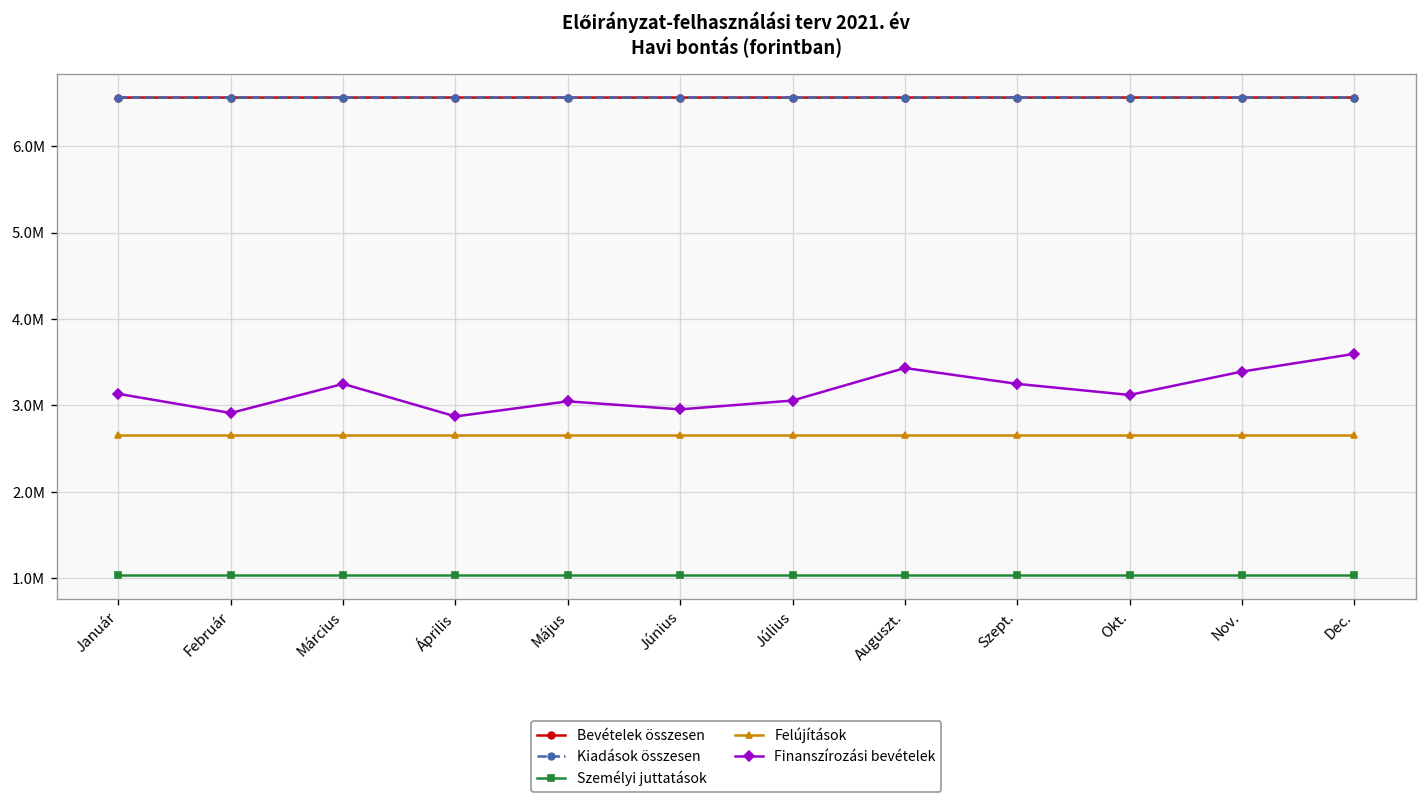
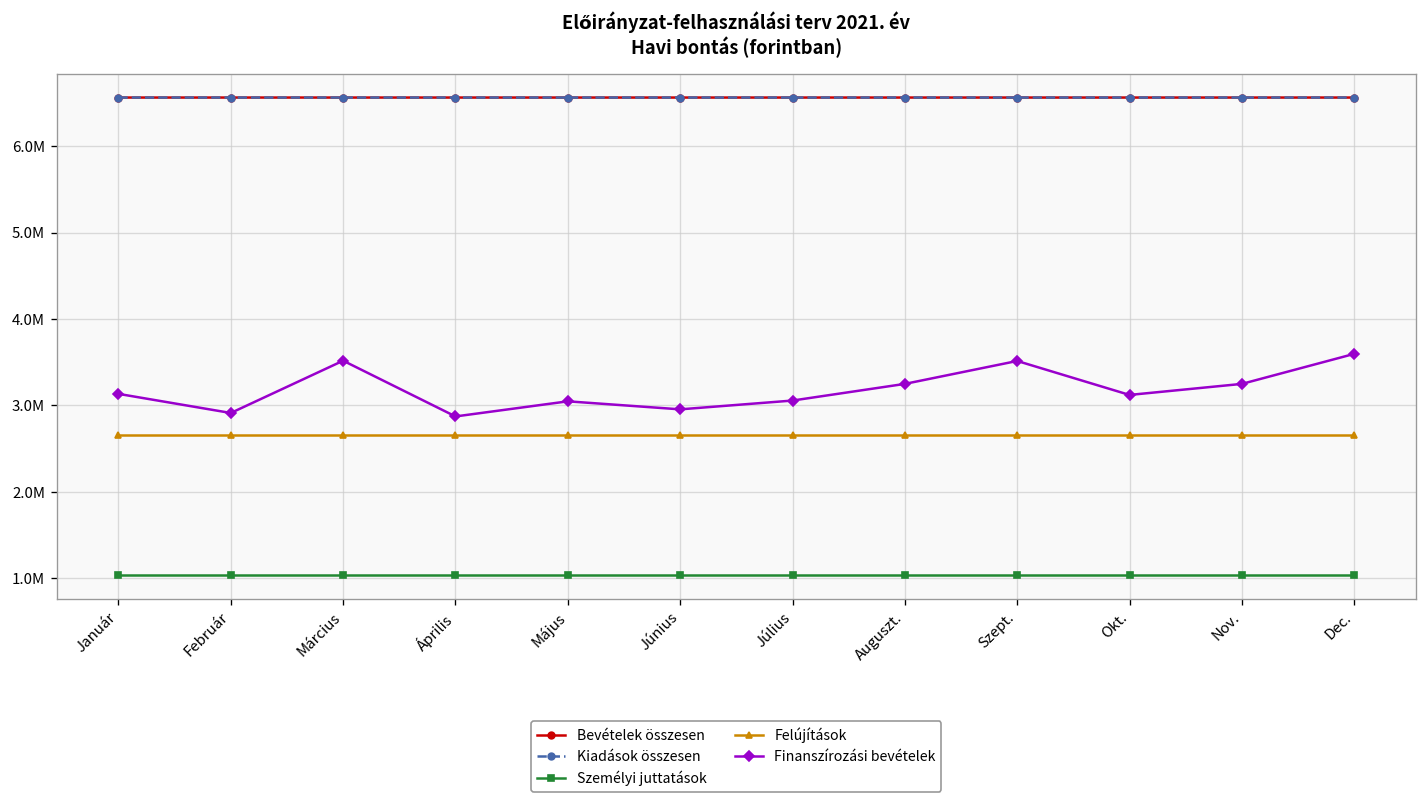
  {
    "Kiadások összesen": {
      "Január": 6600000,
      "Február": 6600000,
      "Március": 6600000,
      "Április": 6600000,
      "Május": 6600000,
      "Június": 6600000,
      "Július": 6600000,
      "Auguszt.": 6600000,
      "Szept.": 6600000,
      "Okt.": 6600000,
      "Nov.": 6600000,
      "Dec.": 6600000
    },
    "Személyi juttatások": {
      "Január": 1000000,
      "Február": 1000000,
      "Március": 1000000,
      "Április": 1000000,
      "Május": 1000000,
      "Június": 1000000,
      "Július": 1000000,
      "Auguszt.": 1000000,
      "Szept.": 1000000,
      "Okt.": 1000000,
      "Nov.": 1000000,
      "Dec.": 1000000
    },
    "Felújítások": {
      "Január": 2700000,
      "Február": 2700000,
      "Március": 2700000,
      "Április": 2700000,
      "Május": 2700000,
      "Június": 2700000,
      "Július": 2700000,
      "Auguszt.": 2700000,
      "Szept.": 2700000,
      "Okt.": 2700000,
      "Nov.": 2700000,
      "Dec.": 2700000
    },
    "Finanszírozási bevételek": {
      "Január": 3100000,
      "Február": 2900000,
-     "Március": 3200000,
+     "Március": 3500000,
      "Április": 2900000,
      "Május": 3000000,
      "Június": 3000000,
      "Július": 3100000,
-     "Auguszt.": 3400000,
-     "Szept.": 3200000,
+     "Auguszt.": 3200000,
+     "Szept.": 3500000,
      "Okt.": 3100000,
-     "Nov.": 3400000,
+     "Nov.": 3200000,
      "Dec.": 3600000
    }
  }
